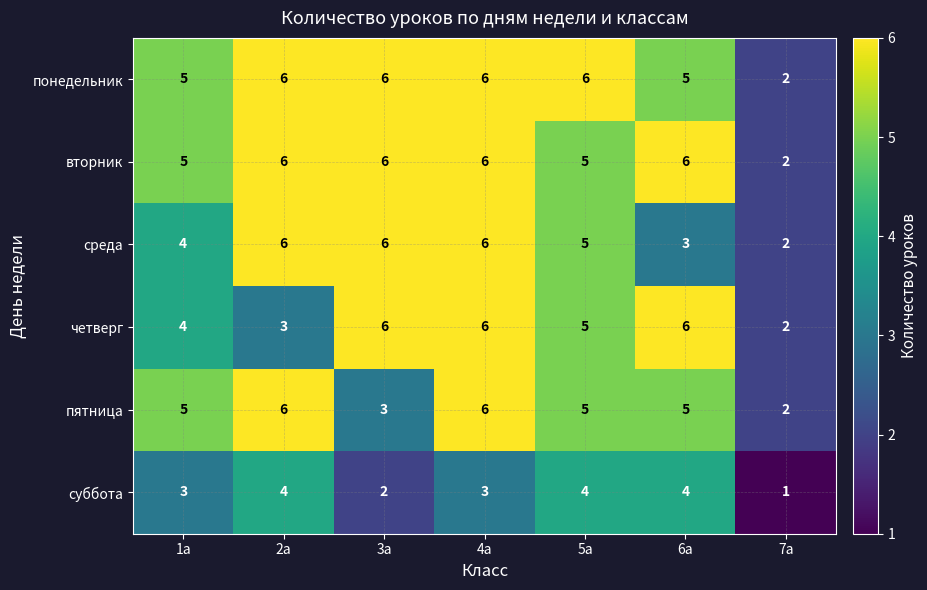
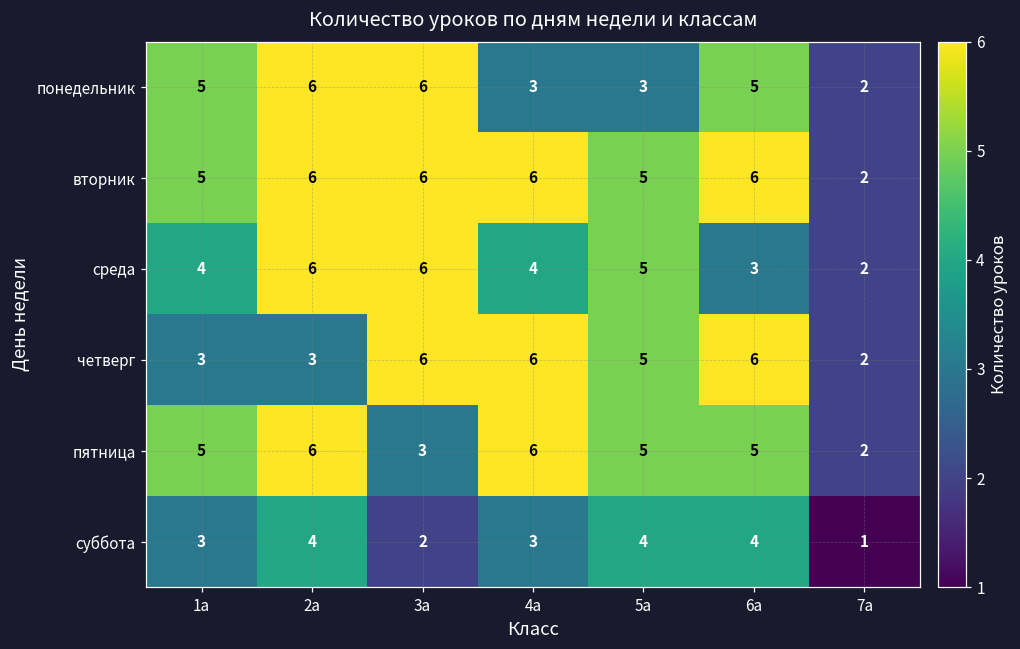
  {
    "понедельник": {
      "1а": 5,
      "2а": 6,
      "3а": 6,
-     "4а": 6,
-     "5а": 6,
+     "4а": 3,
+     "5а": 3,
      "6а": 5,
      "7а": 2
    },
    "вторник": {
      "1а": 5,
      "2а": 6,
      "3а": 6,
      "4а": 6,
      "5а": 5,
      "6а": 6,
      "7а": 2
    },
    "среда": {
      "1а": 4,
      "2а": 6,
      "3а": 6,
-     "4а": 6,
+     "4а": 4,
      "5а": 5,
      "6а": 3,
      "7а": 2
    },
    "четверг": {
-     "1а": 4,
+     "1а": 3,
      "2а": 3,
      "3а": 6,
      "4а": 6,
      "5а": 5,
      "6а": 6,
      "7а": 2
    },
    "пятница": {
      "1а": 5,
      "2а": 6,
      "3а": 3,
      "4а": 6,
      "5а": 5,
      "6а": 5,
      "7а": 2
    },
    "суббота": {
      "1а": 3,
      "2а": 4,
      "3а": 2,
      "4а": 3,
      "5а": 4,
      "6а": 4,
      "7а": 1
    }
  }
